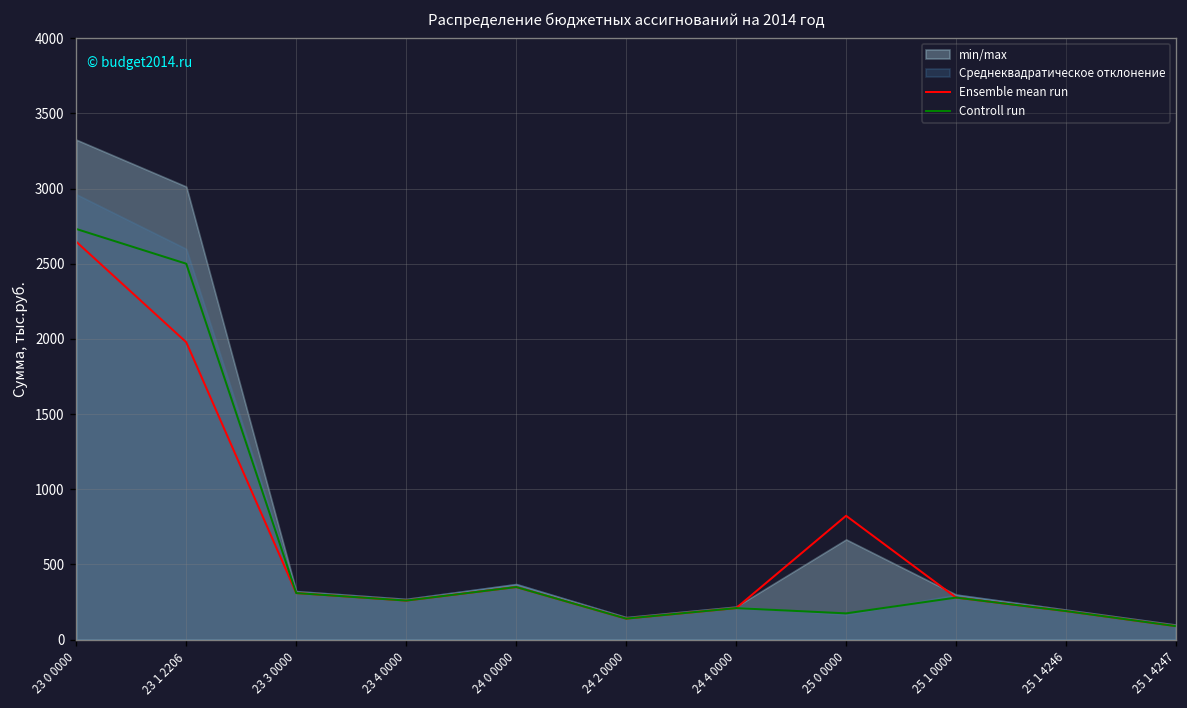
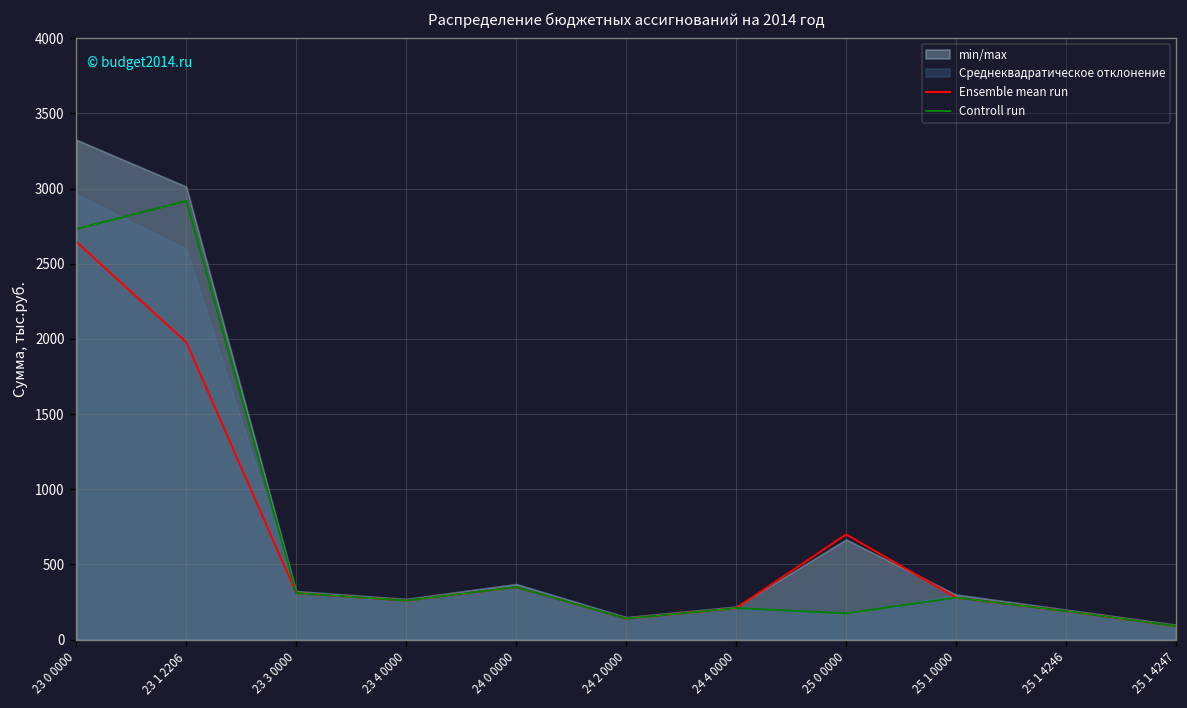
  {
    "Ensemble mean run": {
      "23 0 0000": 2650,
      "23 1 2206": 1980,
-     "25 0 0000": 820
+     "25 0 0000": 700
    },
    "Controll run": {
      "23 0 0000": 2730,
-     "23 1 2206": 2500
+     "23 1 2206": 2920
    }
  }
